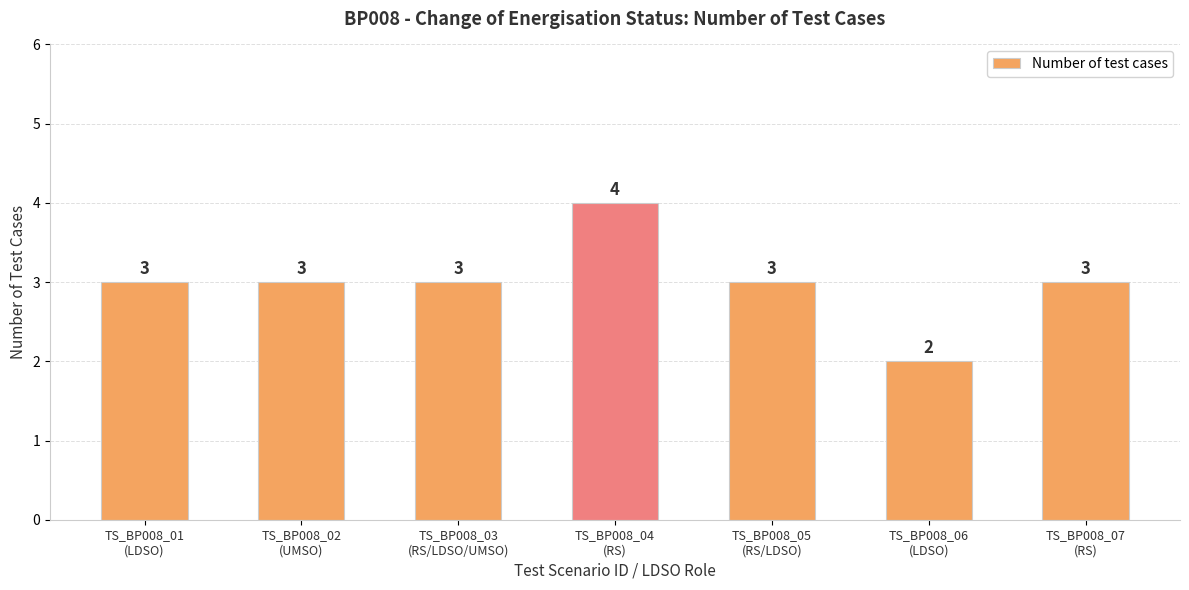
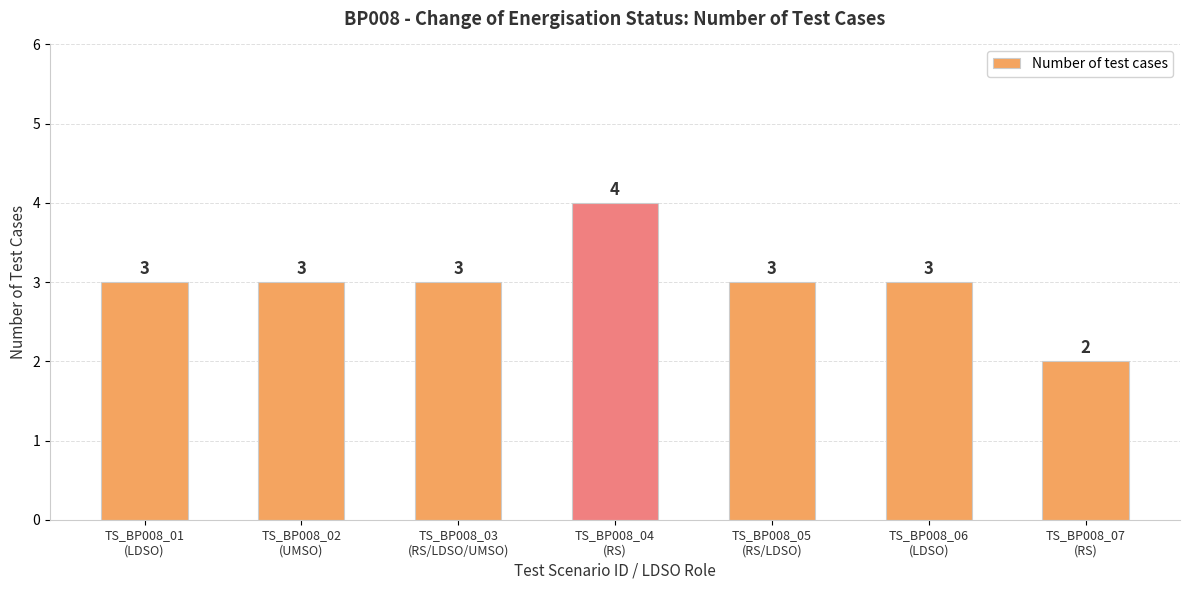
  {
    "TS_BP008_01 (LDSO)": 3,
    "TS_BP008_02 (UMSO)": 3,
    "TS_BP008_03 (RS/LDSO/UMSO)": 3,
    "TS_BP008_04 (RS)": 4,
    "TS_BP008_05 (RS/LDSO)": 3,
-   "TS_BP008_06 (LDSO)": 2,
-   "TS_BP008_07 (RS)": 3
+   "TS_BP008_06 (LDSO)": 3,
+   "TS_BP008_07 (RS)": 2
  }
